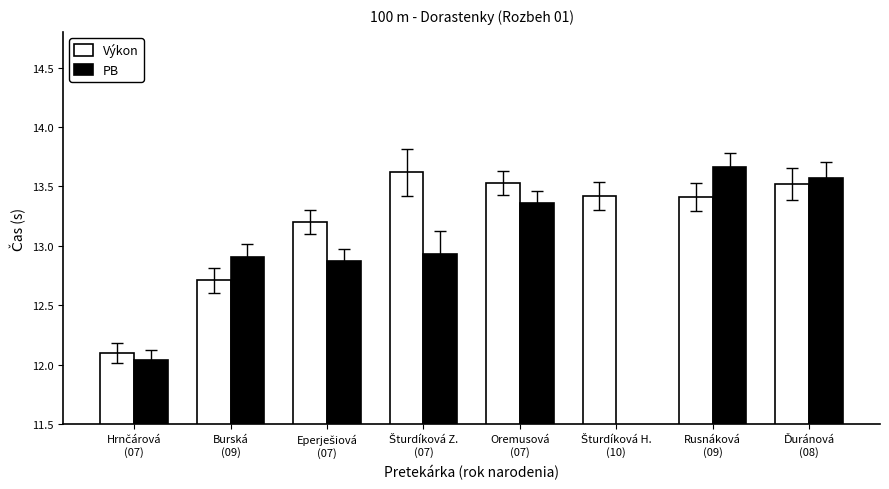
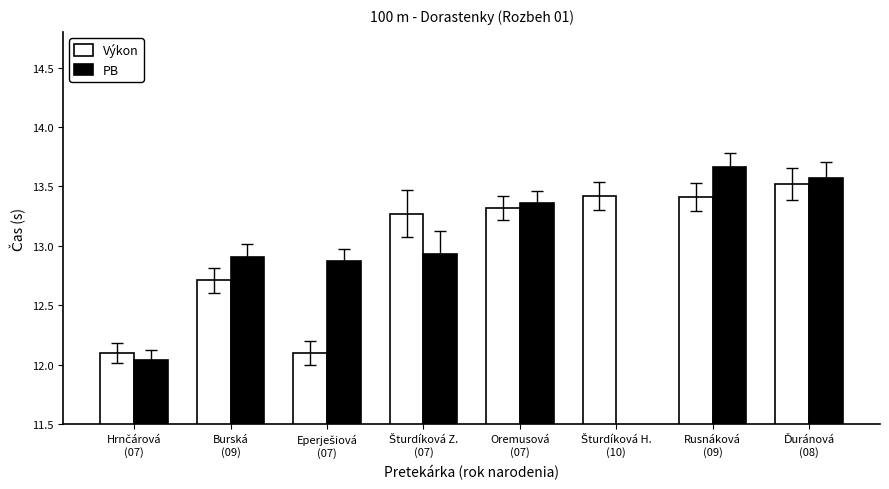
  {
    "Výkon": {
      "Hrnčárová (07)": 12.10,
      "Burská (09)": 12.71,
-     "Eperješiová (07)": 13.2,
-     "Šturdíková Z. (07)": 13.62,
-     "Oremusová (07)": 13.53,
+     "Eperješiová (07)": 12.1,
+     "Šturdíková Z. (07)": 13.27,
+     "Oremusová (07)": 13.32,
      "Šturdíková H. (10)": 13.42,
      "Rusnáková (09)": 13.41,
      "Ďuránová (08)": 13.52
    }
  }
